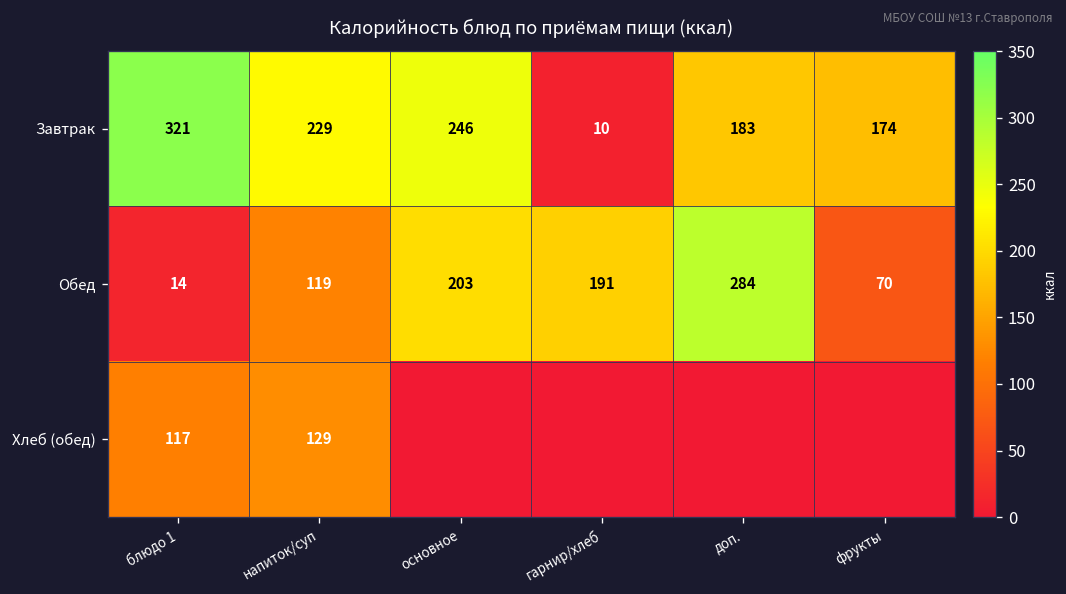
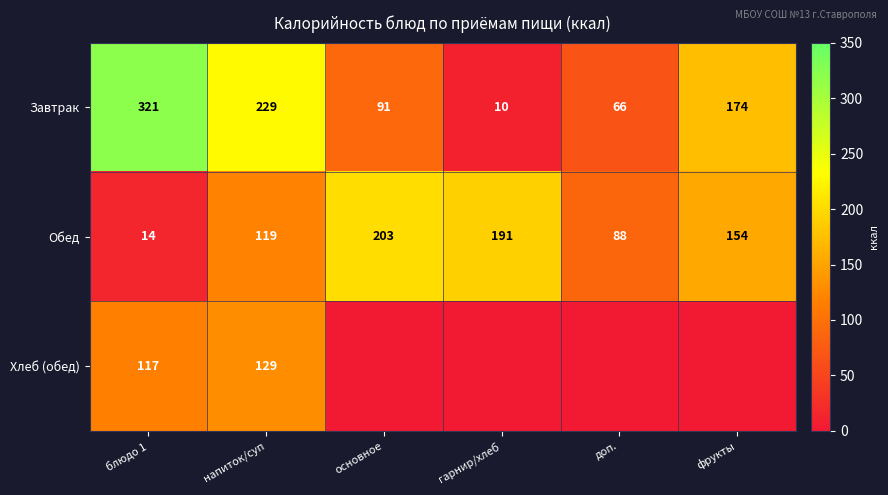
  {
    "Завтрак": {
      "блюдо 1": 321,
      "напиток/суп": 229,
-     "основное": 246,
+     "основное": 91,
      "гарнир/хлеб": 10,
-     "доп.": 183,
+     "доп.": 66,
      "фрукты": 174
    },
    "Обед": {
      "блюдо 1": 14,
      "напиток/суп": 119,
      "основное": 203,
      "гарнир/хлеб": 191,
-     "доп.": 284,
-     "фрукты": 70
+     "доп.": 88,
+     "фрукты": 154
    },
    "Хлеб (обед)": {
      "блюдо 1": 117,
      "напиток/суп": 129
    }
  }
